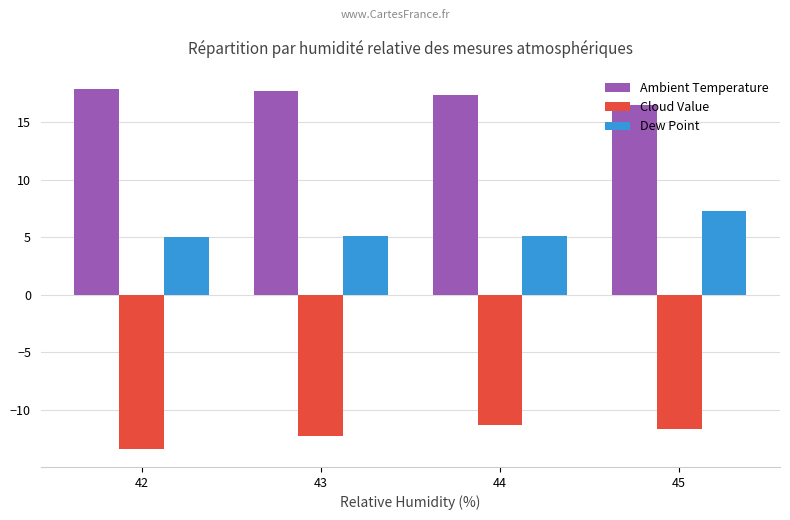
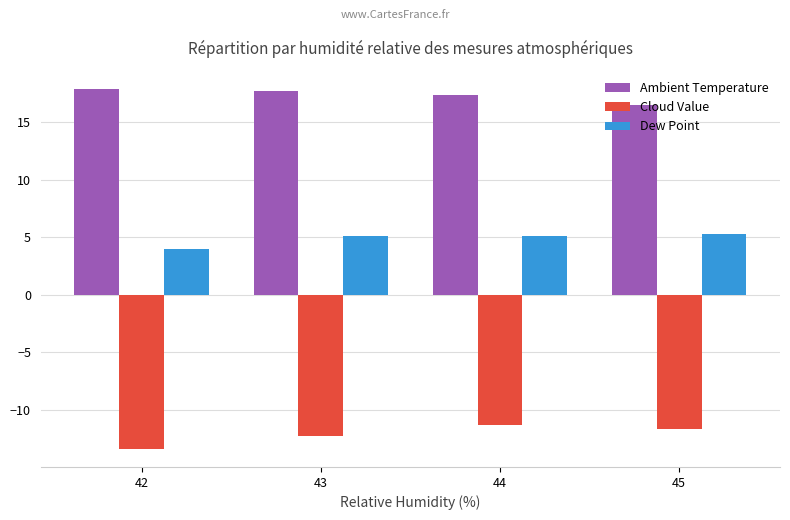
  {
    "Ambient Temperature": {
      "42": 17.9,
      "43": 17.7,
      "44": 17.4,
      "45": 16.5
    },
    "Cloud Value": {
      "42": -13.4,
      "43": -12.3,
      "44": -11.3,
      "45": -11.7
    },
    "Dew Point": {
-     "42": 5,
+     "42": 4,
      "43": 5.1,
      "44": 5.1,
-     "45": 7.3
+     "45": 5.3
    }
  }
